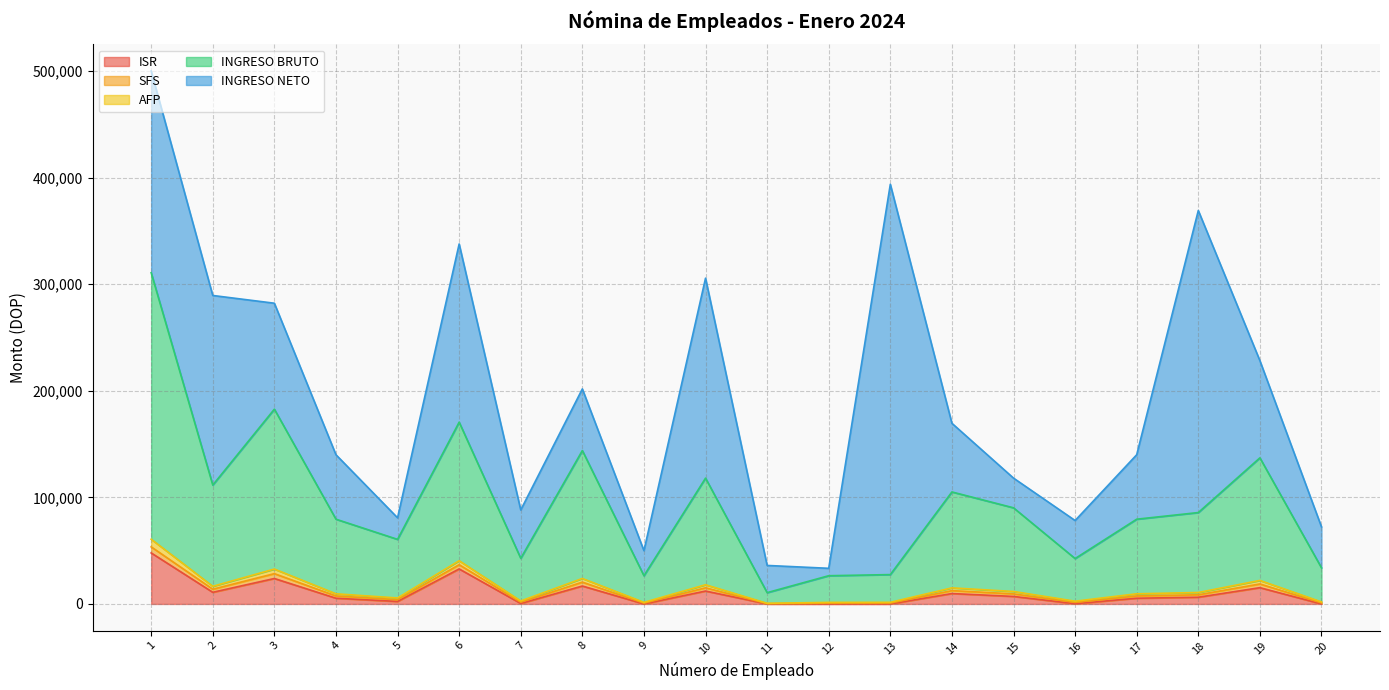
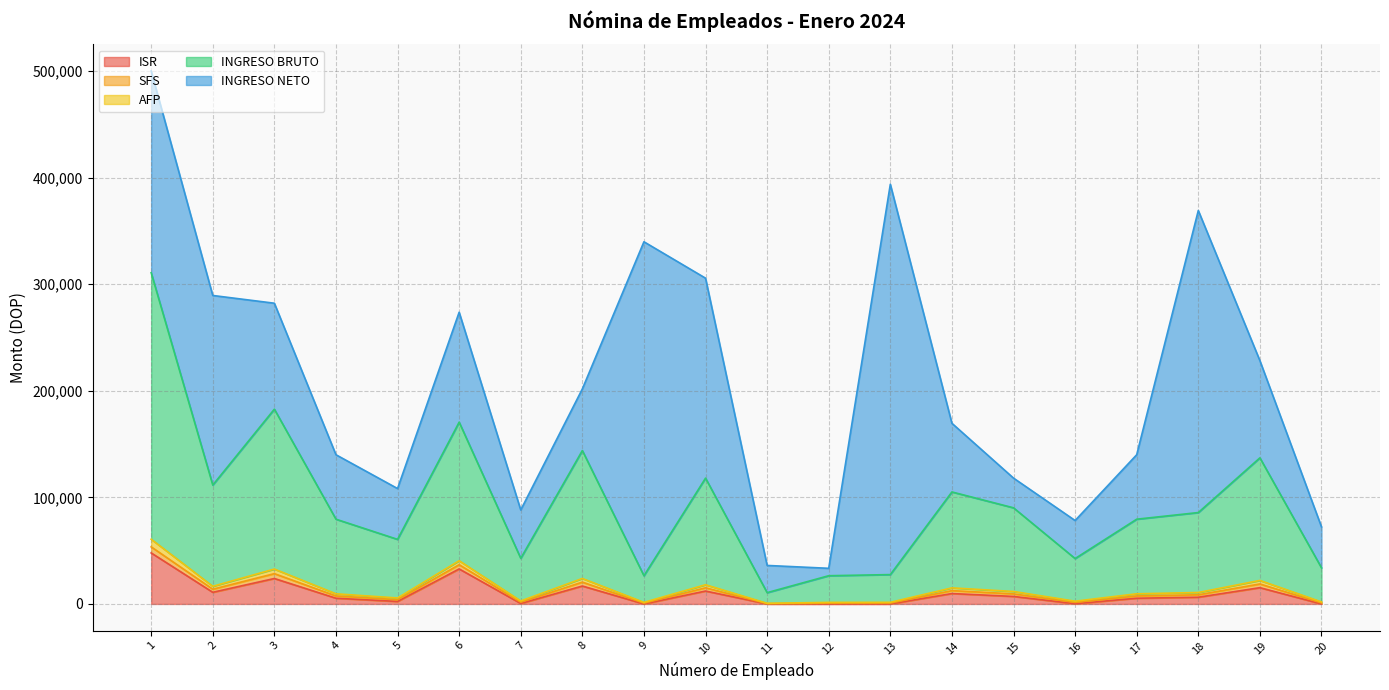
  {
    "ISR": {
      "1": "48,000",
      "2": "11,000",
      "3": "24,000",
      "6": "33,000",
      "8": "17,000",
      "10": "12,000",
      "14": "10,000",
      "19": "15,000"
    },
    "INGRESO BRUTO": {
      "1": "250,000",
      "2": "95,000",
      "3": "150,000",
      "4": "70,000",
      "5": "55,000",
      "6": "130,000",
      "7": "40,000",
      "8": "120,000",
      "9": "25,000",
      "10": "100,000",
      "11": "10,000",
      "12": "25,000",
      "13": "26,000",
      "14": "90,000",
      "15": "79,000",
      "16": "40,000",
      "17": "70,000",
      "18": "75,000",
      "19": "115,000",
      "20": "32,000"
    },
    "INGRESO NETO": {
      "2": "178,000",
      "3": "99,000",
      "4": "60,000",
-     "5": "20,000",
-     "6": "167,000",
+     "5": "48,000",
+     "6": "103,000",
      "7": "45,000",
      "8": "58,000",
-     "9": "23,000",
+     "9": "313,000",
      "10": "188,000",
      "11": "26,000",
      "12": "7,000",
      "13": "366,000",
      "14": "64,000",
      "15": "28,000",
      "16": "36,000",
      "17": "60,000",
      "18": "283,000",
      "19": "91,000",
      "20": "38,000"
    }
  }
